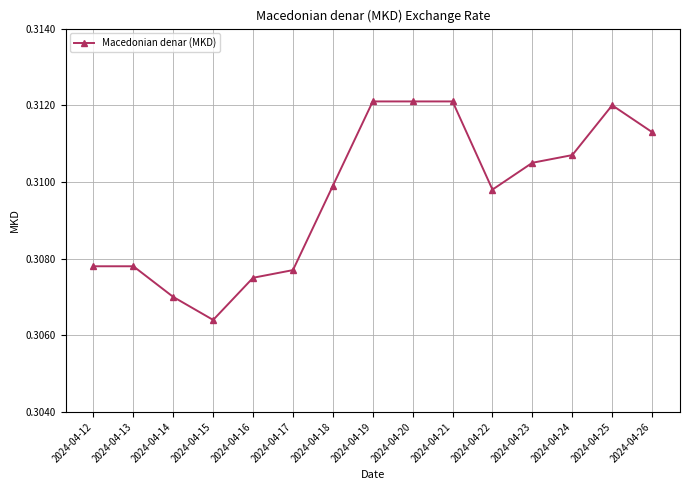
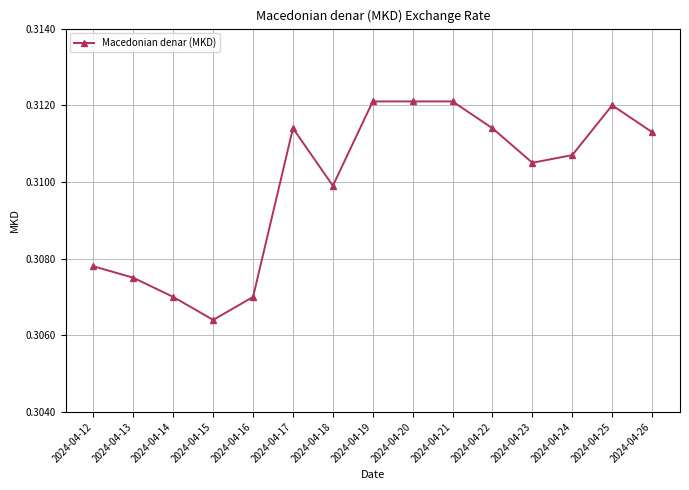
  {
    "2024-04-12": 0.3078,
-   "2024-04-13": 0.3078,
+   "2024-04-13": 0.3075,
    "2024-04-14": 0.3070,
    "2024-04-15": 0.3064,
-   "2024-04-16": 0.3075,
-   "2024-04-17": 0.3077,
+   "2024-04-16": 0.3070,
+   "2024-04-17": 0.3114,
    "2024-04-18": 0.3099,
    "2024-04-19": 0.3121,
    "2024-04-20": 0.3121,
    "2024-04-21": 0.3121,
-   "2024-04-22": 0.3098,
+   "2024-04-22": 0.3114,
    "2024-04-23": 0.3105,
    "2024-04-24": 0.3107,
    "2024-04-25": 0.3120,
    "2024-04-26": 0.3113
  }
